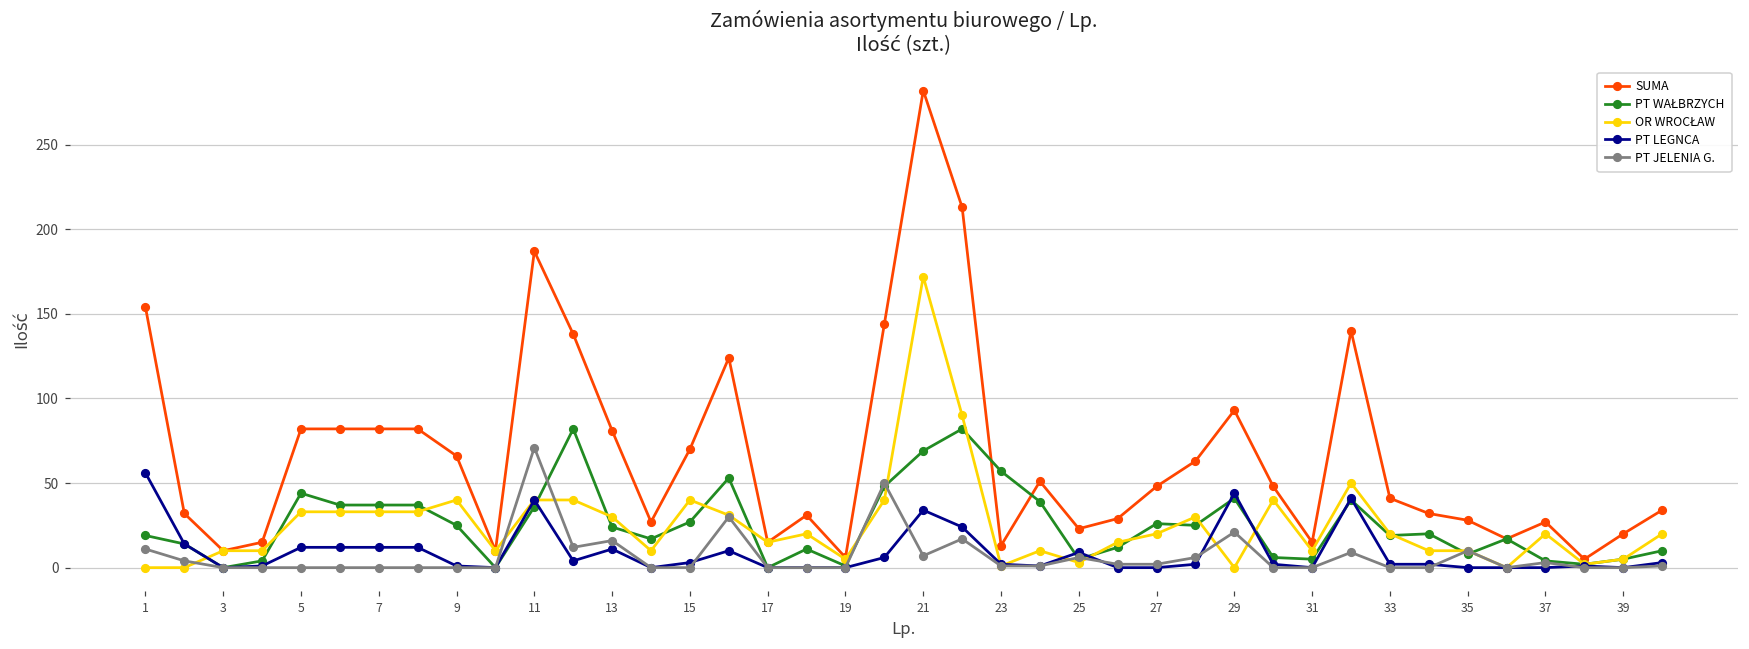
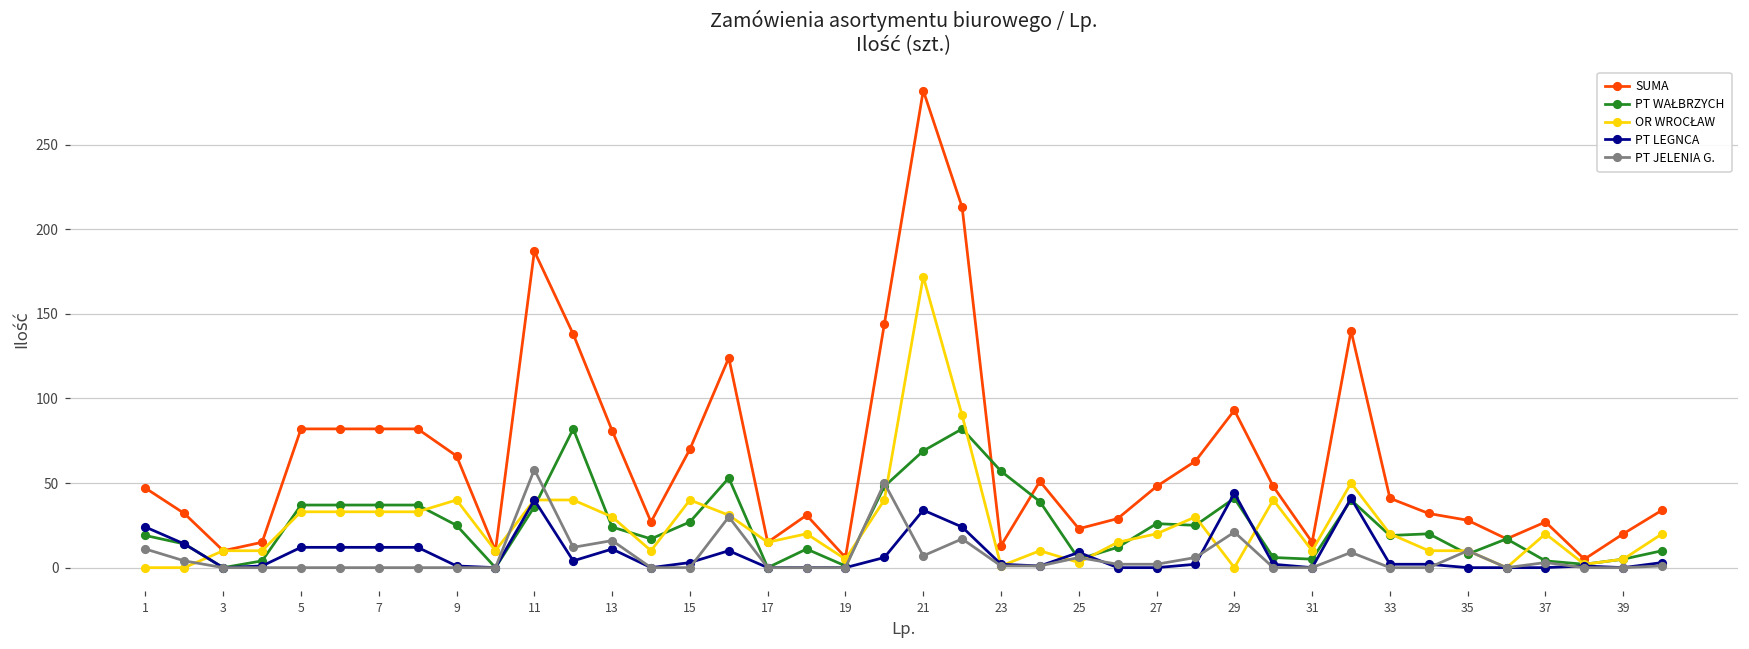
  {
    "SUMA": {
-     "1": 154,
+     "1": 47,
      "5": 82,
      "7": 82,
      "9": 66,
      "11": 187,
      "13": 81,
      "15": 70,
      "21": 282,
      "23": 13,
      "25": 23,
      "27": 48,
      "29": 93,
      "31": 15,
      "33": 41,
      "35": 28,
      "37": 27,
      "39": 20
    },
    "PT WAŁBRZYCH": {
      "1": 19,
-     "5": 44,
+     "5": 37,
      "7": 37,
      "9": 25,
      "11": 36,
      "13": 24,
      "15": 27,
      "21": 69,
      "23": 57,
      "27": 26,
      "29": 41,
      "31": 5,
      "35": 8
    },
    "OR WROCŁAW": {
      "1": 0,
      "5": 33,
      "7": 33,
      "9": 40,
      "13": 30,
      "15": 40,
      "21": 172,
      "25": 3,
      "27": 20,
      "29": 0,
      "31": 10,
      "37": 20
    },
    "PT LEGNCA": {
-     "1": 56,
+     "1": 24,
      "5": 12,
      "7": 12,
      "13": 11,
      "15": 3,
      "21": 34,
      "25": 9,
      "27": 0,
      "29": 44,
      "33": 2,
      "35": 0,
      "37": 0
    },
    "PT JELENIA G.": {
      "1": 11,
      "5": 0,
      "7": 0,
-     "11": 71,
+     "11": 58,
      "13": 16,
      "15": 0,
      "21": 7,
      "27": 2,
      "29": 21,
      "33": 0
    }
  }
